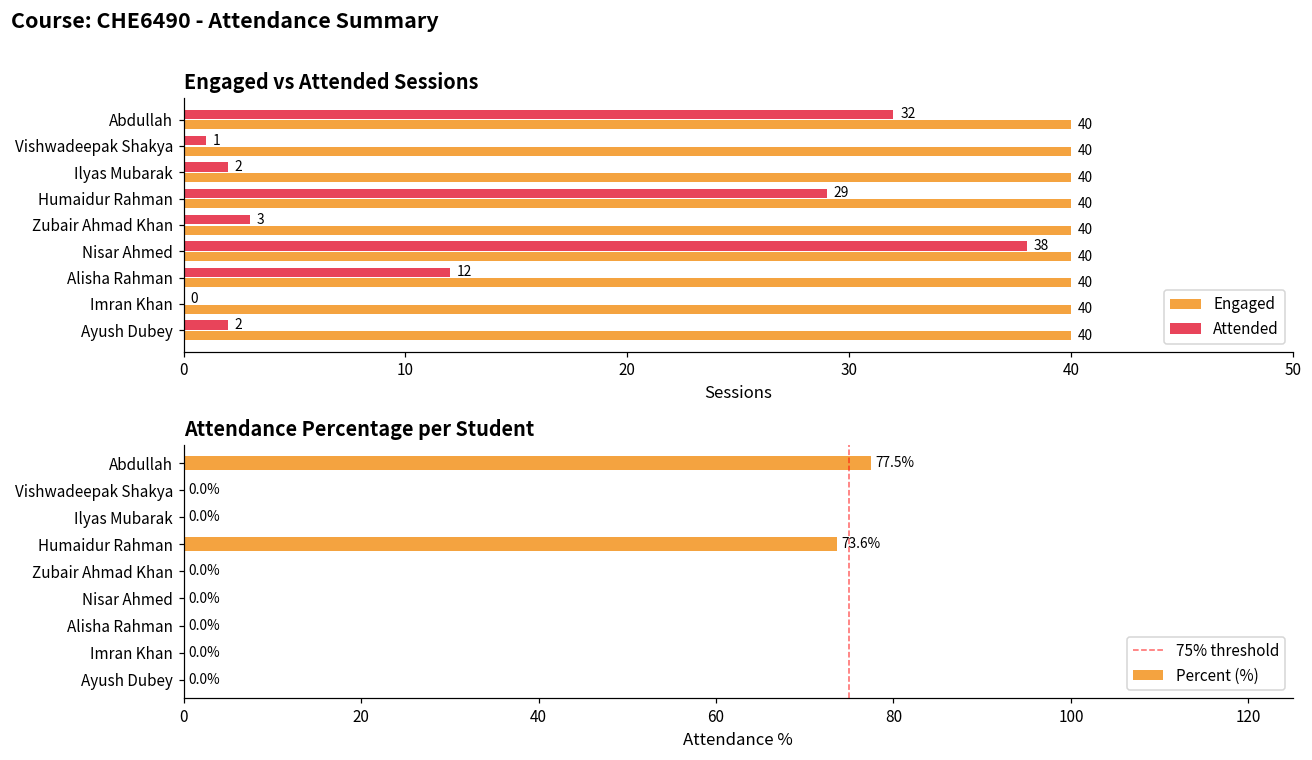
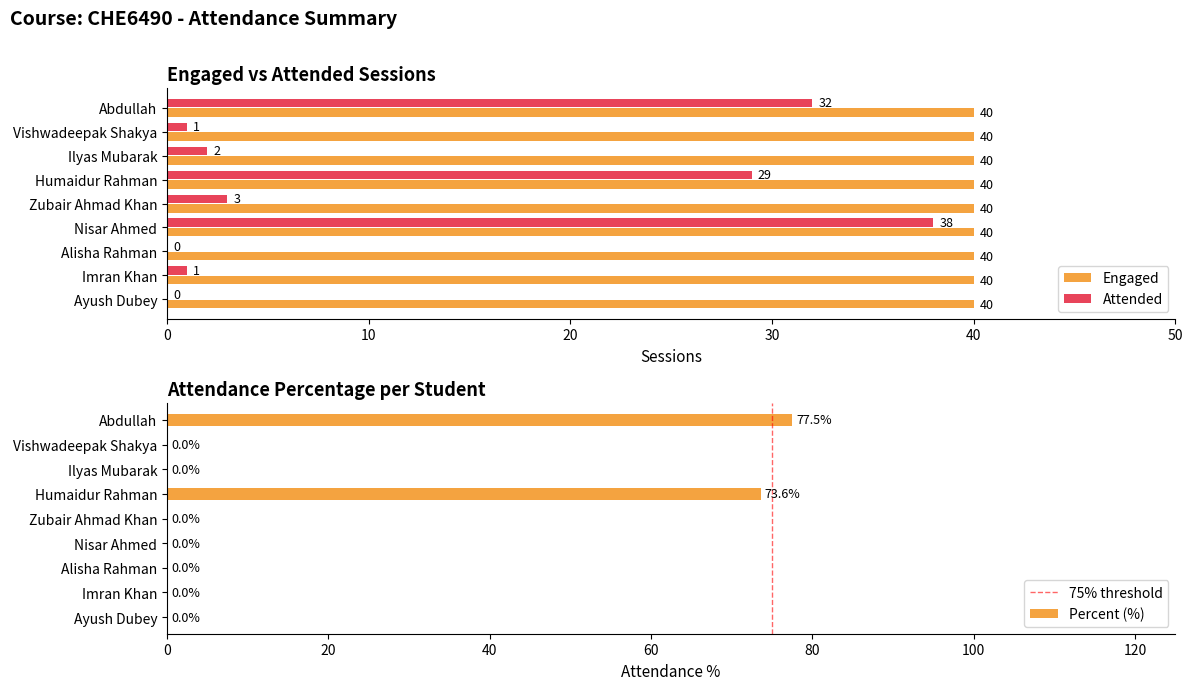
  {
    "Engaged vs Attended Sessions": {
      "Engaged": {
        "Abdullah": "40",
        "Vishwadeepak Shakya": "40",
        "Ilyas Mubarak": "40",
        "Humaidur Rahman": "40",
        "Zubair Ahmad Khan": "40",
        "Nisar Ahmed": "40",
        "Alisha Rahman": "40",
        "Imran Khan": "40",
        "Ayush Dubey": "40"
      },
      "Attended": {
        "Abdullah": "32",
        "Vishwadeepak Shakya": "1",
        "Ilyas Mubarak": "2",
        "Humaidur Rahman": "29",
        "Zubair Ahmad Khan": "3",
        "Nisar Ahmed": "38",
-       "Alisha Rahman": "12",
-       "Imran Khan": "0",
-       "Ayush Dubey": "2"
+       "Alisha Rahman": "0",
+       "Imran Khan": "1",
+       "Ayush Dubey": "0"
      }
    },
    "Attendance Percentage per Student": {
      "Abdullah": "77.5%",
      "Vishwadeepak Shakya": "0.0%",
      "Ilyas Mubarak": "0.0%",
      "Humaidur Rahman": "73.6%",
      "Zubair Ahmad Khan": "0.0%",
      "Nisar Ahmed": "0.0%",
      "Alisha Rahman": "0.0%",
      "Imran Khan": "0.0%",
      "Ayush Dubey": "0.0%"
    }
  }
